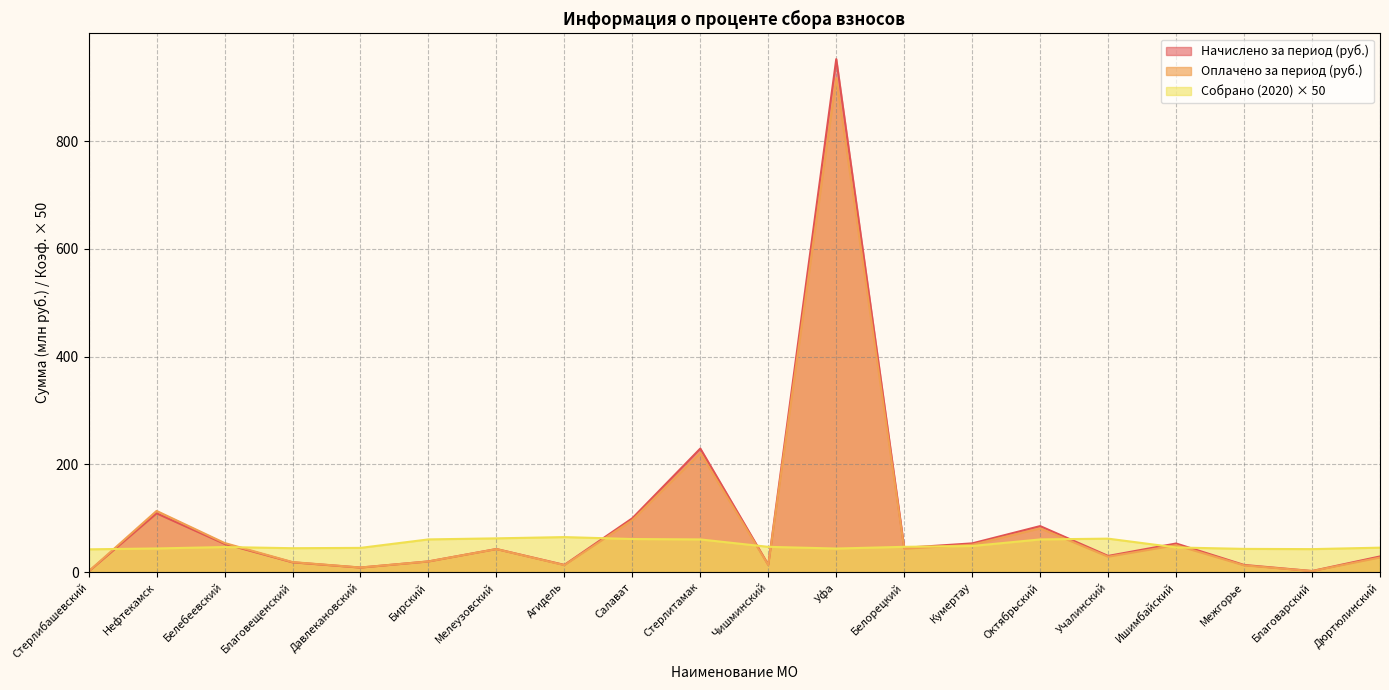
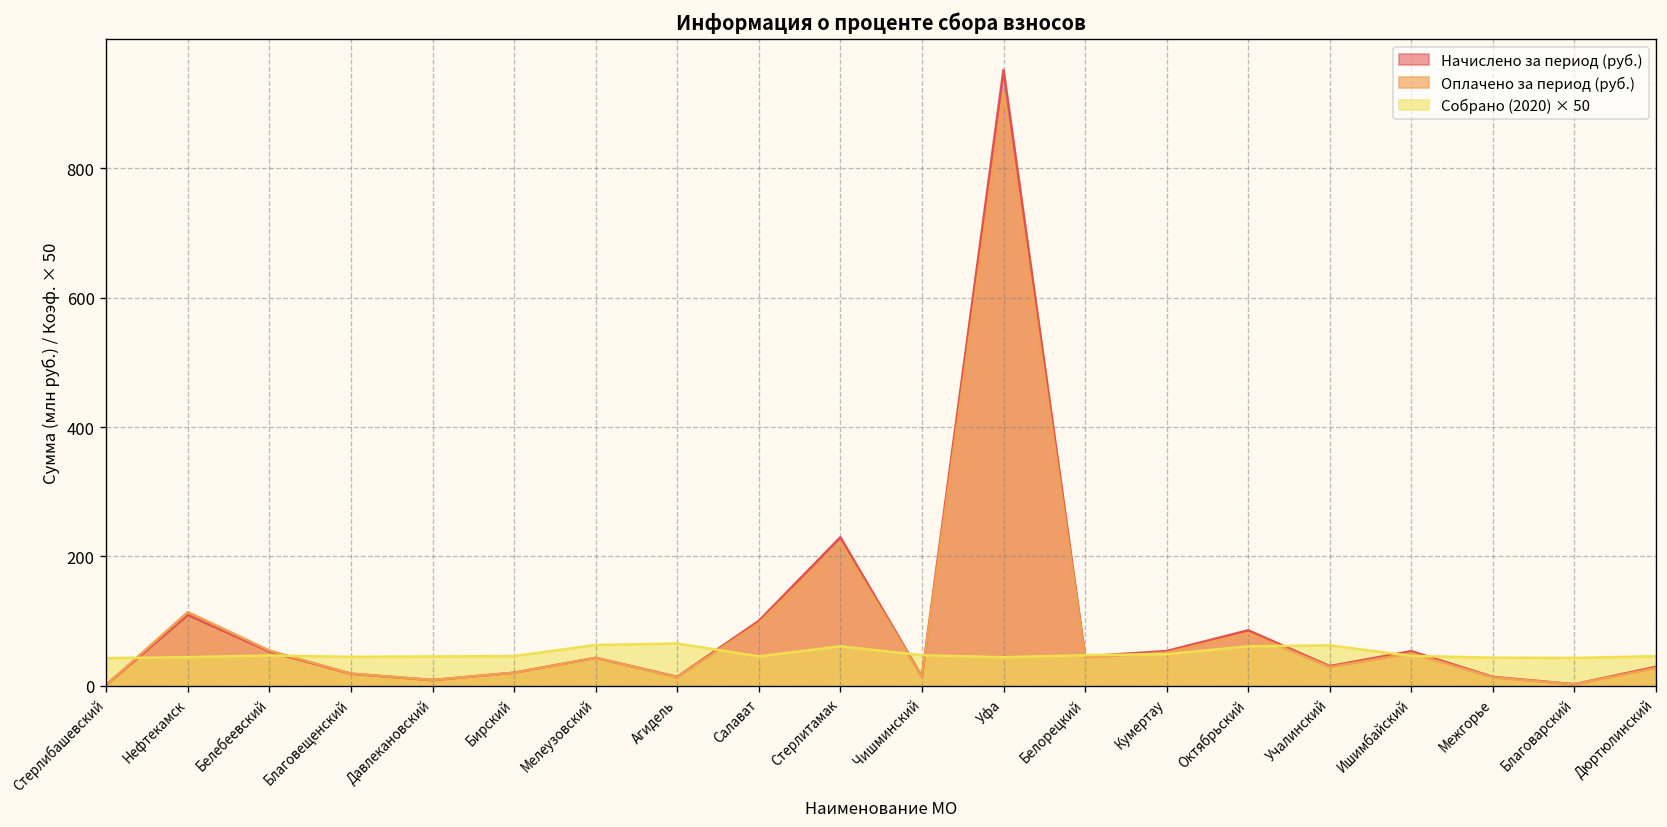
  {
    "Собрано (2020) × 50": {
      "Стерлибашевский": 40,
      "Нефтекамск": 40,
      "Белебеевский": 50,
      "Благовещенский": 40,
      "Давлекановский": 50,
-     "Бирский": 60,
+     "Бирский": 50,
      "Мелеузовский": 60,
      "Агидель": 70,
-     "Салават": 60,
+     "Салават": 50,
      "Стерлитамак": 60,
      "Чишминский": 50,
      "Уфа": 40,
      "Октябрьский": 60,
      "Учалинский": 60,
      "Межгорье": 40,
      "Благоварский": 40,
      "Дюртюлинский": 50
    }
  }
